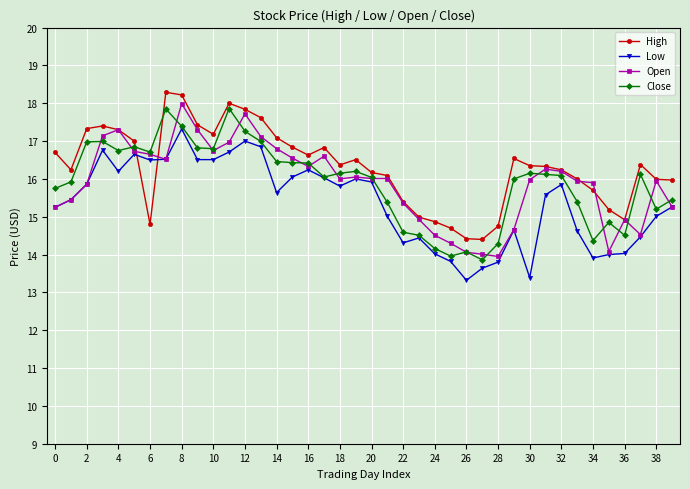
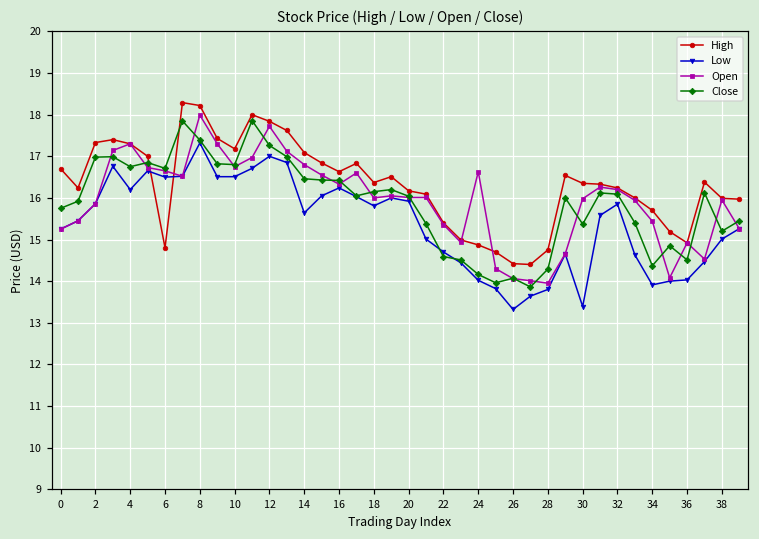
  {
    "High": {
      "0": 16.7,
      "2": 17.3,
      "6": 14.8,
      "8": 18.2,
      "10": 17.2,
      "12": 17.8,
      "14": 17.1,
      "16": 16.6,
      "18": 16.4,
      "20": 16.2,
      "24": 14.9,
      "26": 14.4,
      "28": 14.8,
      "30": 16.4,
      "34": 15.7
    },
    "Low": {
      "4": 16.2,
      "6": 16.5,
      "8": 17.3,
      "10": 16.5,
      "12": 17.0,
      "14": 15.6,
      "16": 16.2,
      "18": 15.8,
      "20": 15.9,
-     "22": 14.3,
+     "22": 14.7,
      "24": 14.0,
      "26": 13.3,
      "28": 13.8,
      "30": 13.4,
      "32": 15.9,
      "34": 13.9,
      "36": 14.0,
      "38": 15.0
    },
    "Open": {
      "8": 18.0,
      "12": 17.7,
      "14": 16.8,
      "16": 16.3,
      "18": 16.0,
-     "24": 14.5,
+     "24": 16.6,
      "28": 14.0,
      "30": 16.0,
-     "34": 15.9
+     "34": 15.4
    },
    "Close": {
      "0": 15.8,
      "2": 17.0,
      "4": 16.8,
      "8": 17.4,
      "12": 17.3,
      "14": 16.5,
      "16": 16.4,
      "18": 16.2,
      "22": 14.6,
      "24": 14.2,
      "28": 14.3,
-     "30": 16.2,
+     "30": 15.4,
      "32": 16.1,
      "34": 14.4,
      "36": 14.5,
      "38": 15.2
    }
  }
